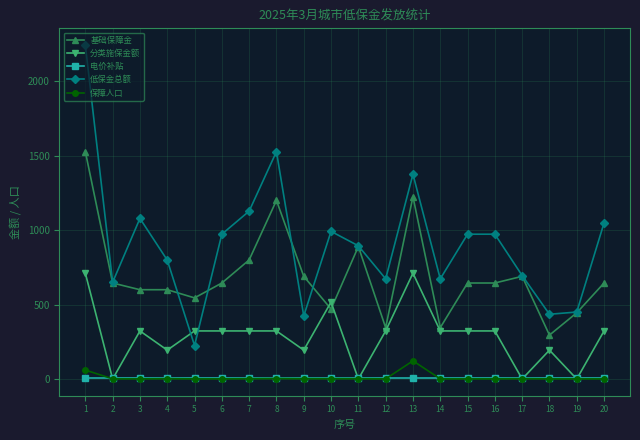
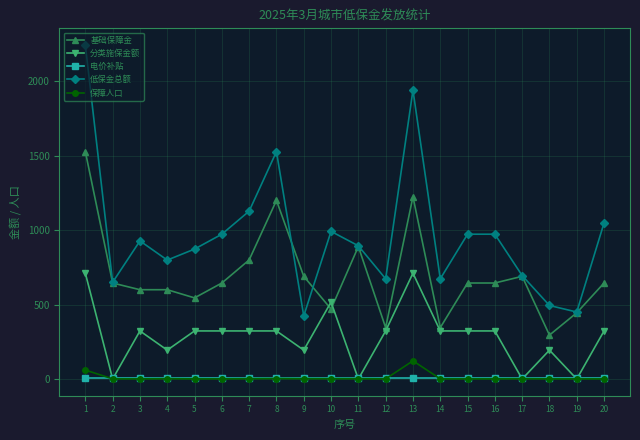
  {
    "电价补贴": {
      "1": 10,
      "13": 10
    },
    "低保金总额": {
-     "3": 1080,
+     "3": 930,
      "4": 800,
-     "5": 230,
+     "5": 870,
      "6": 970,
      "7": 1130,
      "8": 1530,
      "9": 420,
      "10": 990,
      "12": 670,
-     "13": 1380,
+     "13": 1940,
      "14": 670,
      "15": 970,
      "16": 970,
-     "18": 440,
+     "18": 490,
      "20": 1050
    },
    "保障人口": {
      "1": 60,
      "13": 120
    }
  }
